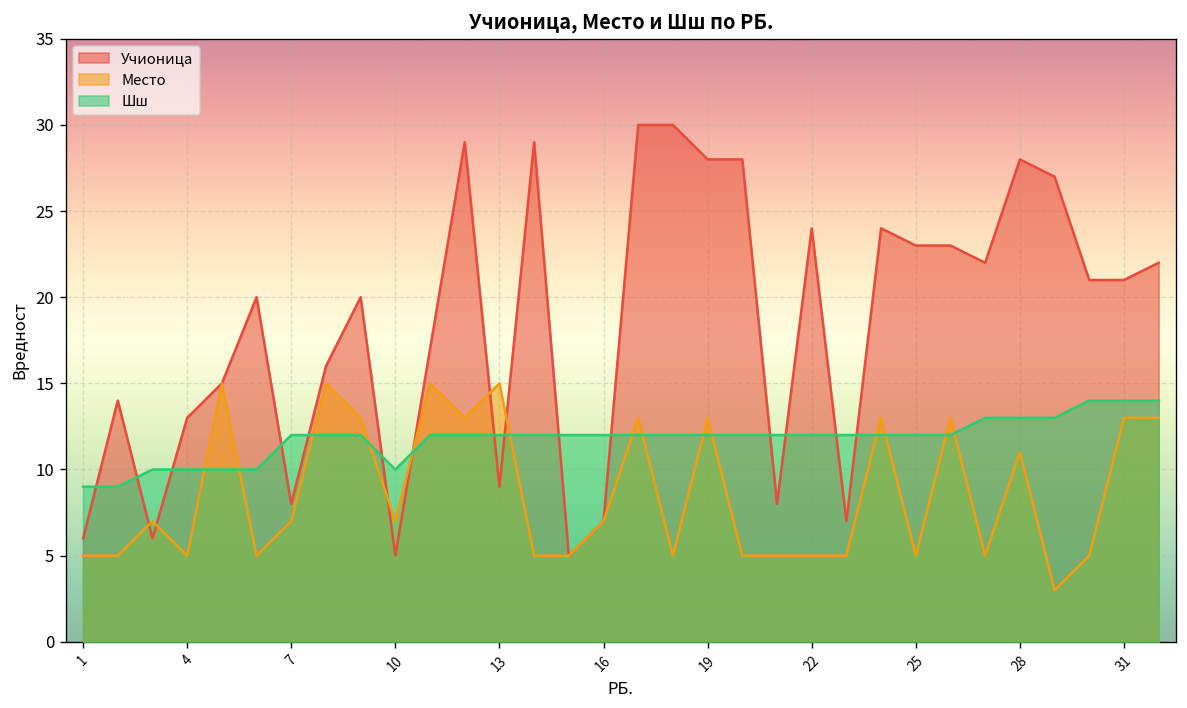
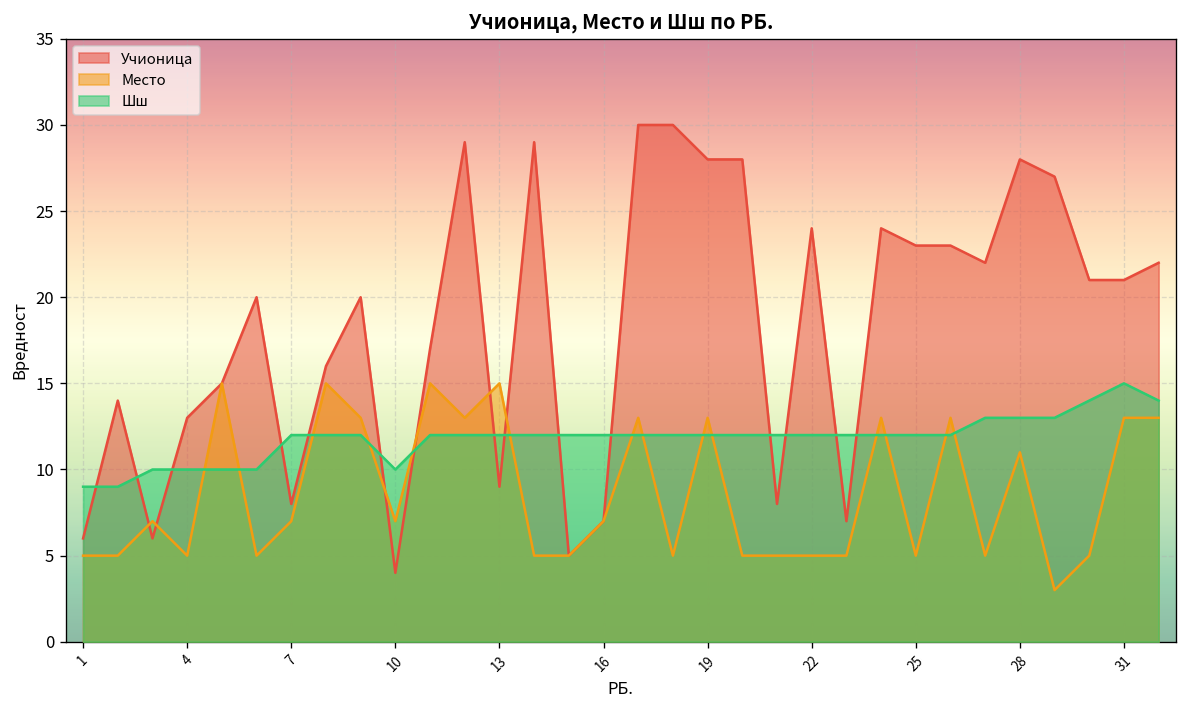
  {
    "Учионица": {
      "1": 6,
      "4": 13,
      "7": 8,
-     "10": 5,
+     "10": 4,
      "13": 9,
      "19": 28,
      "22": 24,
      "25": 23,
      "28": 28,
      "31": 21
    },
    "Место": {
      "1": 5,
      "4": 5,
      "7": 7,
      "10": 7,
      "13": 15,
      "19": 13,
      "22": 5,
      "25": 5,
      "28": 11,
      "31": 13
    },
    "Шш": {
      "1": 9,
      "4": 10,
      "7": 12,
      "10": 10,
      "13": 12,
      "16": 12,
      "19": 12,
      "22": 12,
      "25": 12,
      "28": 13,
-     "31": 14
+     "31": 15
    }
  }
